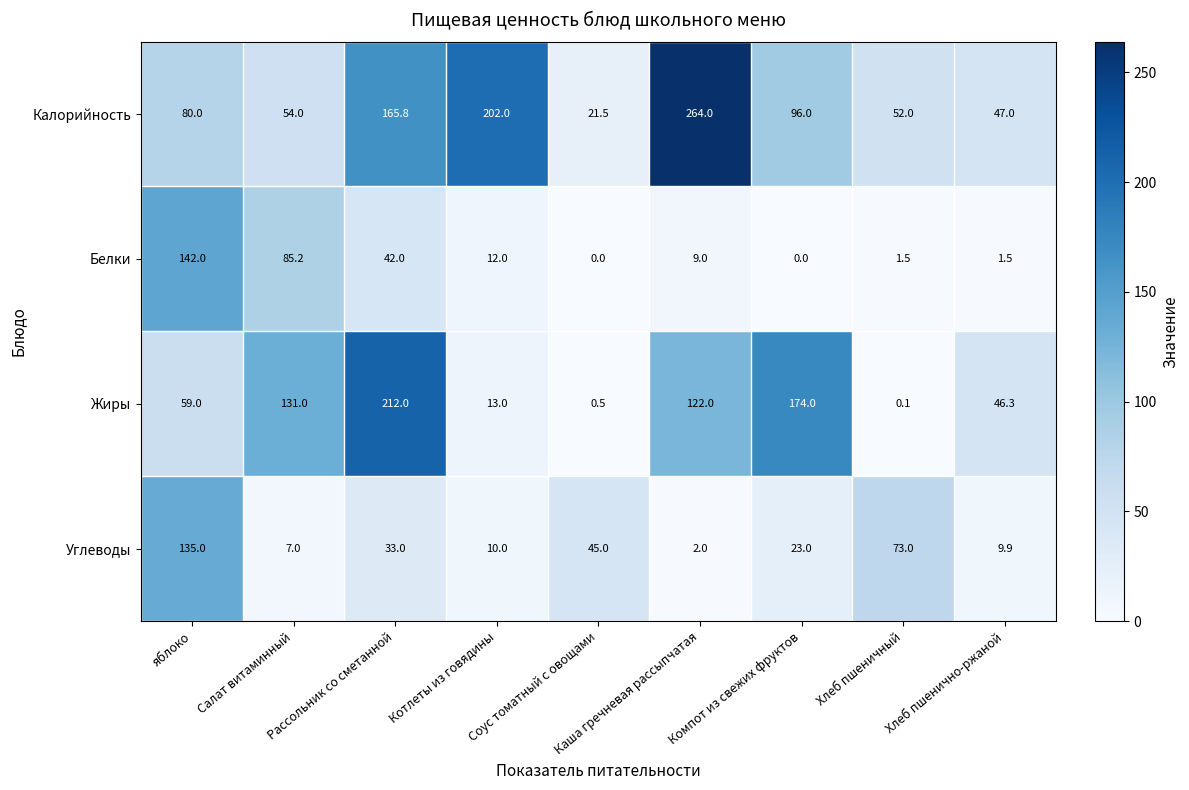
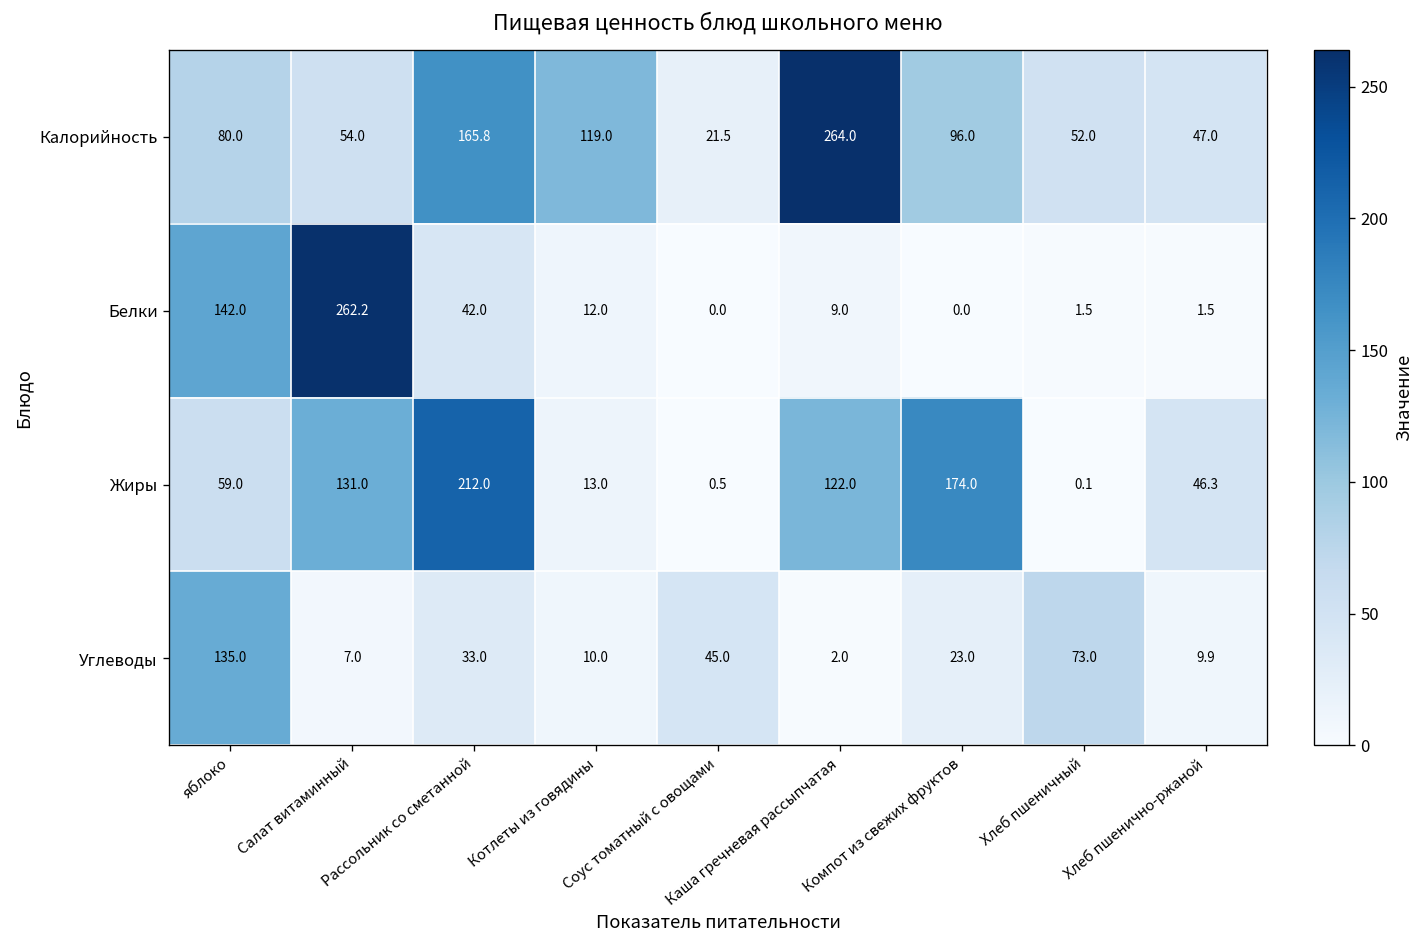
  {
    "Калорийность": {
      "яблоко": 80.0,
      "Салат витаминный": 54.0,
      "Рассольник со сметанной": 165.8,
-     "Котлеты из говядины": 202.0,
+     "Котлеты из говядины": 119.0,
      "Соус томатный с овощами": 21.5,
      "Каша гречневая рассыпчатая": 264.0,
      "Компот из свежих фруктов": 96.0,
      "Хлеб пшеничный": 52.0,
      "Хлеб пшенично-ржаной": 47.0
    },
    "Белки": {
      "яблоко": 142.0,
-     "Салат витаминный": 85.2,
+     "Салат витаминный": 262.2,
      "Рассольник со сметанной": 42.0,
      "Котлеты из говядины": 12.0,
      "Соус томатный с овощами": 0.0,
      "Каша гречневая рассыпчатая": 9.0,
      "Компот из свежих фруктов": 0.0,
      "Хлеб пшеничный": 1.5,
      "Хлеб пшенично-ржаной": 1.5
    },
    "Жиры": {
      "яблоко": 59.0,
      "Салат витаминный": 131.0,
      "Рассольник со сметанной": 212.0,
      "Котлеты из говядины": 13.0,
      "Соус томатный с овощами": 0.5,
      "Каша гречневая рассыпчатая": 122.0,
      "Компот из свежих фруктов": 174.0,
      "Хлеб пшеничный": 0.1,
      "Хлеб пшенично-ржаной": 46.3
    },
    "Углеводы": {
      "яблоко": 135.0,
      "Салат витаминный": 7.0,
      "Рассольник со сметанной": 33.0,
      "Котлеты из говядины": 10.0,
      "Соус томатный с овощами": 45.0,
      "Каша гречневая рассыпчатая": 2.0,
      "Компот из свежих фруктов": 23.0,
      "Хлеб пшеничный": 73.0,
      "Хлеб пшенично-ржаной": 9.9
    }
  }
